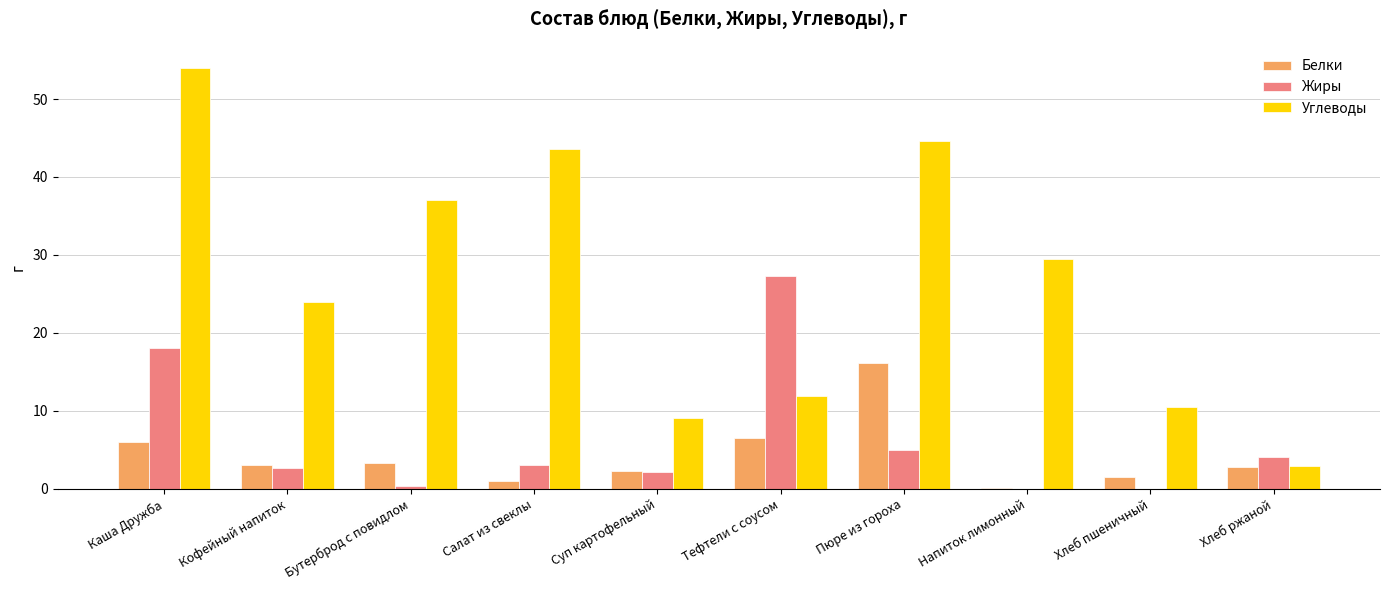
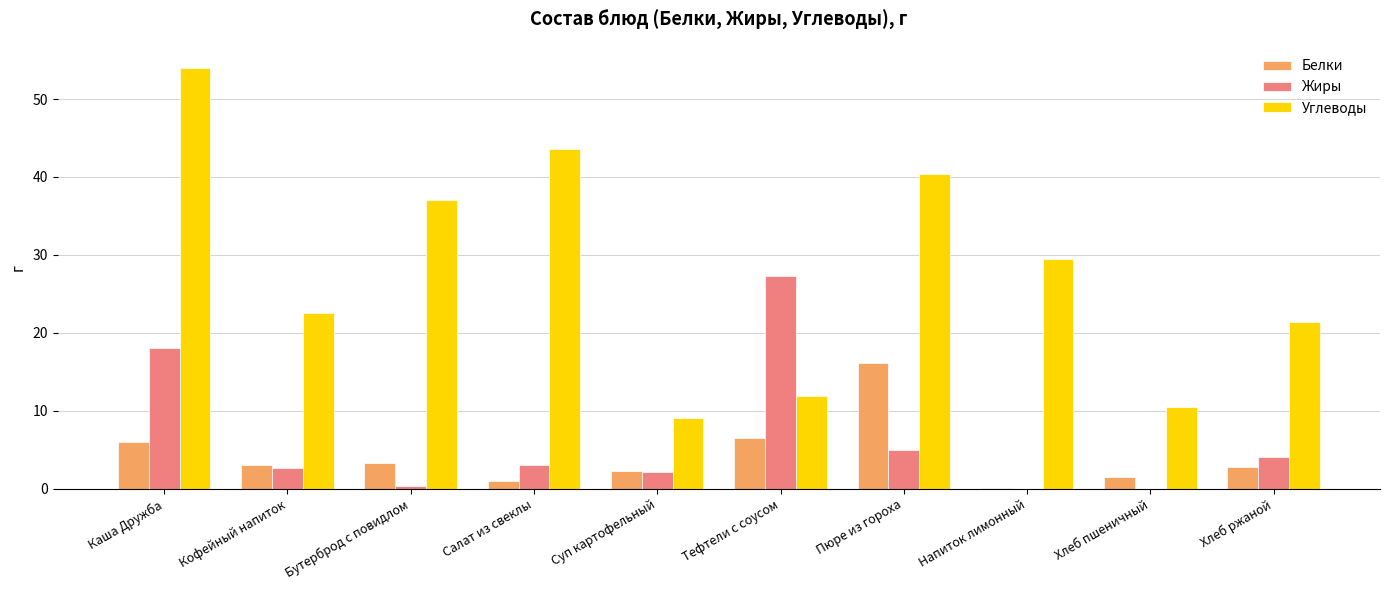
  {
    "Углеводы": {
      "Каша Дружба": 54,
-     "Кофейный напиток": 24,
+     "Кофейный напиток": 23,
      "Бутерброд с повидлом": 37,
      "Салат из свеклы": 44,
      "Суп картофельный": 9,
      "Тефтели с соусом": 12,
-     "Пюре из гороха": 45,
+     "Пюре из гороха": 40,
      "Напиток лимонный": 30,
      "Хлеб пшеничный": 10,
-     "Хлеб ржаной": 3
+     "Хлеб ржаной": 21
    }
  }
